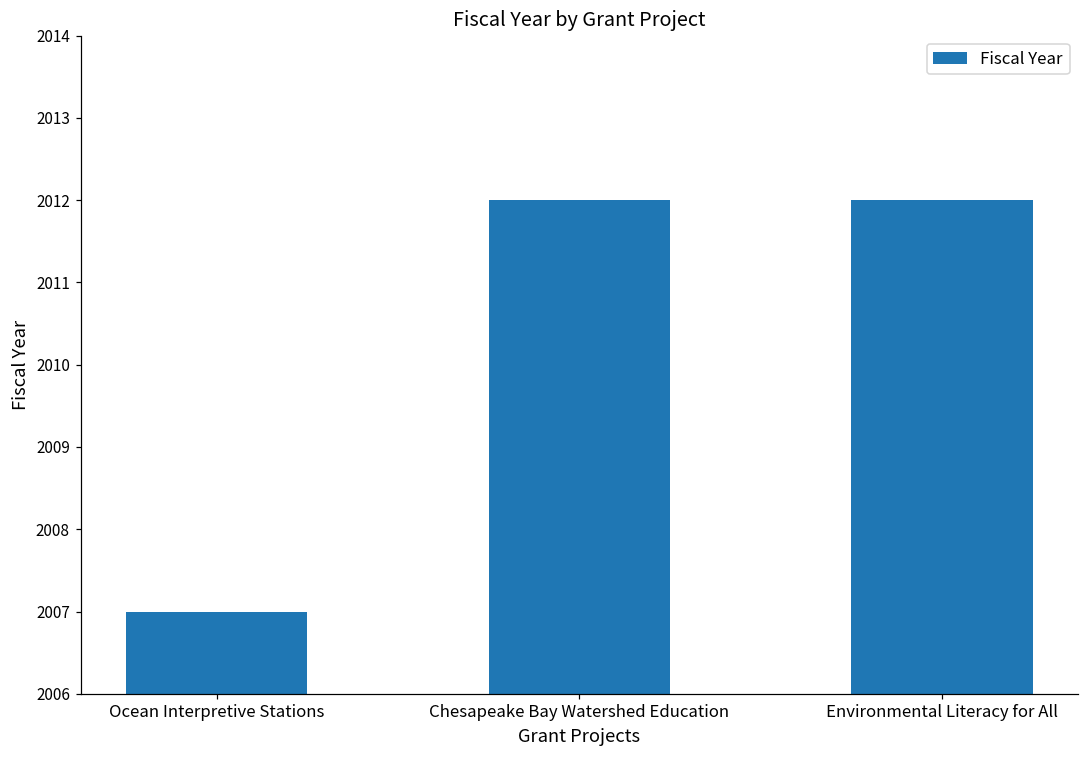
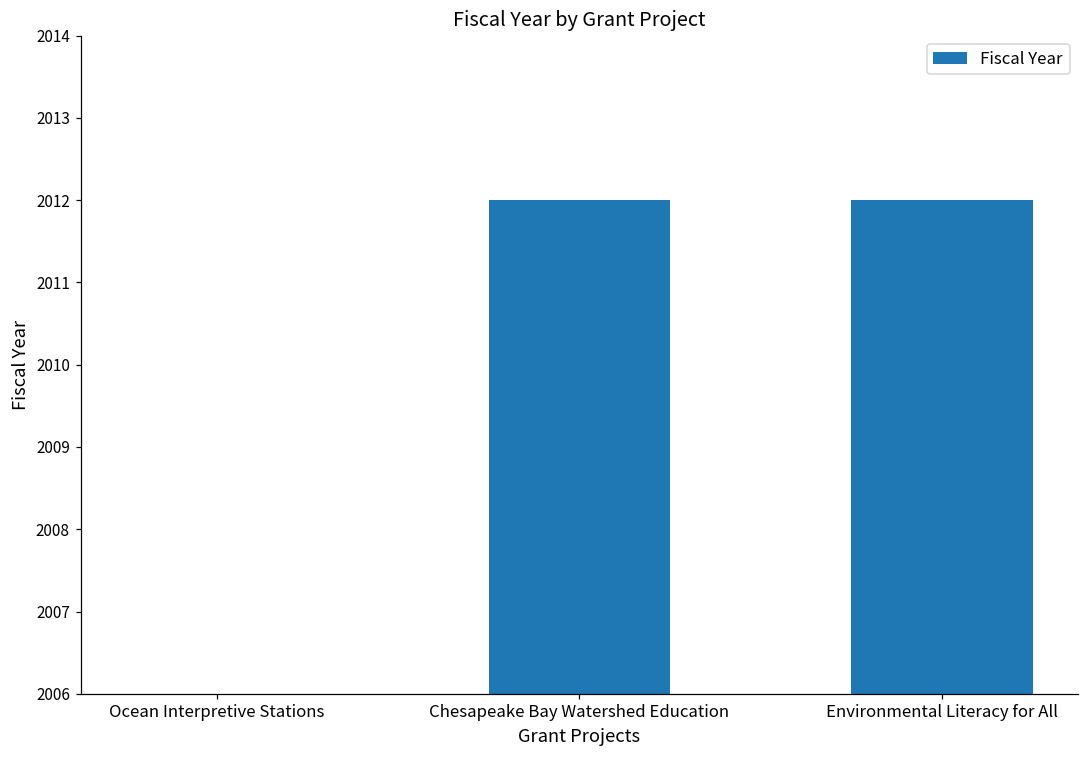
  {
-   "Ocean Interpretive Stations": 2007,
+   "Ocean Interpretive Stations": 2006,
    "Chesapeake Bay Watershed Education": 2012,
    "Environmental Literacy for All": 2012
  }
